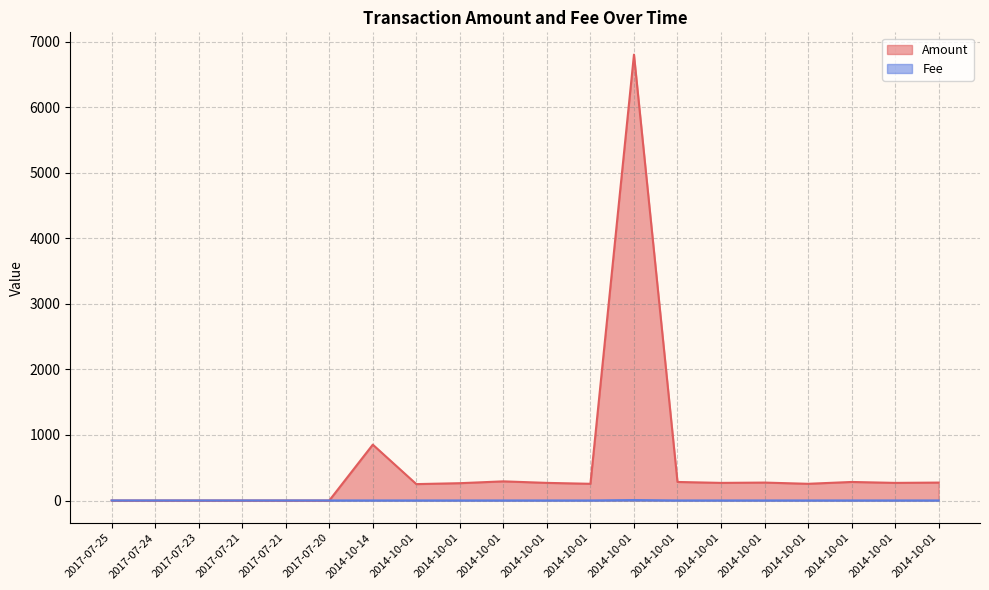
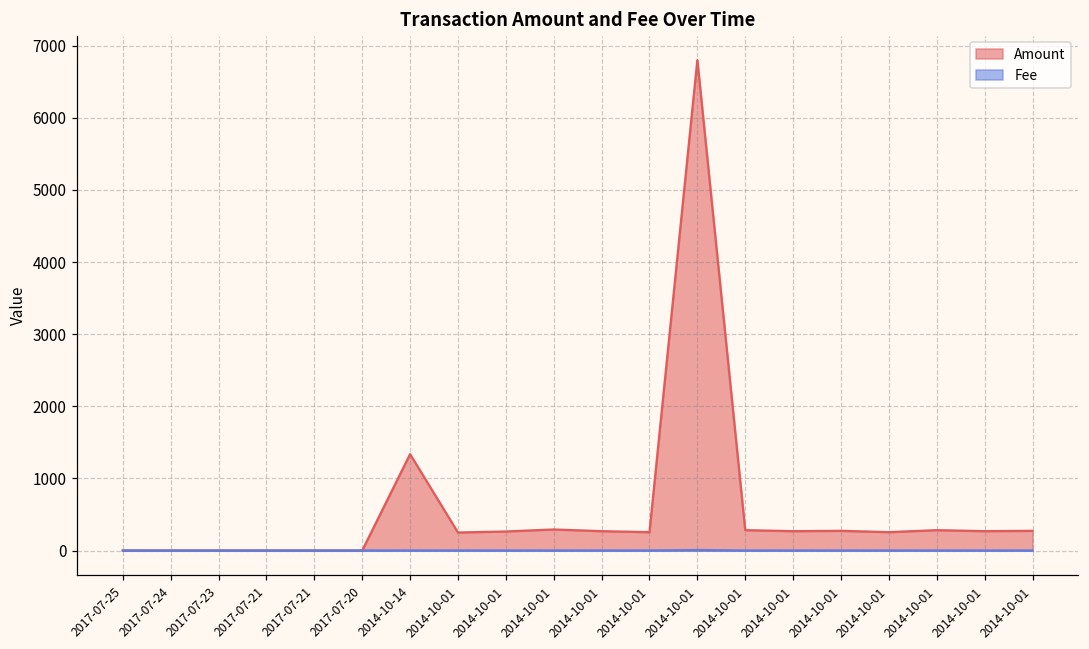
  {
    "Amount": {
-     "2014-10-14": 900
+     "2014-10-14": 1300
    },
    "Fee": {
      "2014-10-14": 0
    }
  }
